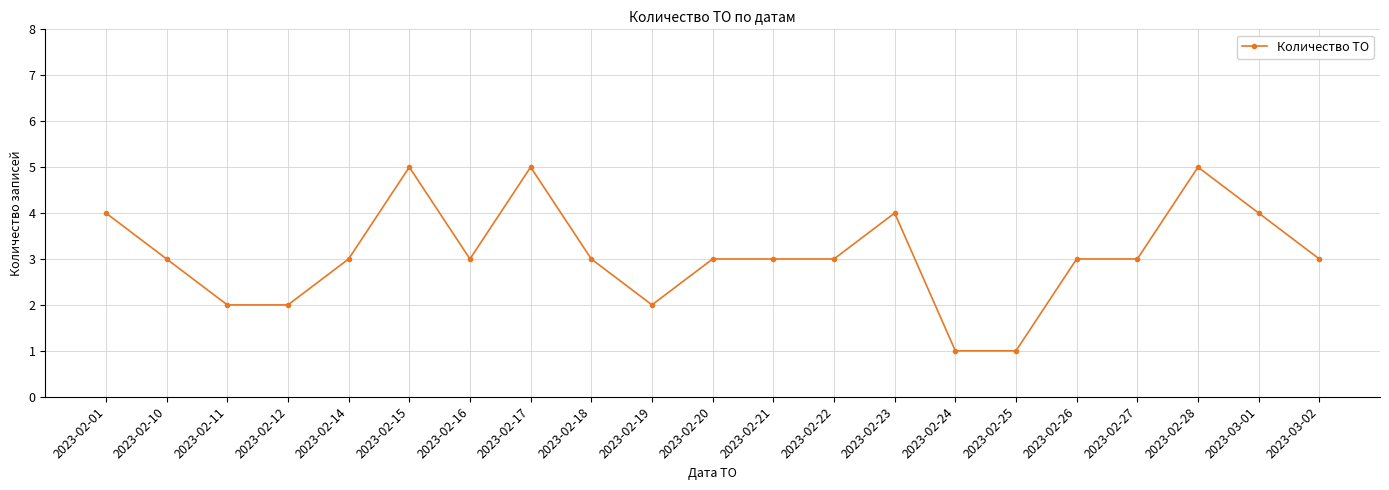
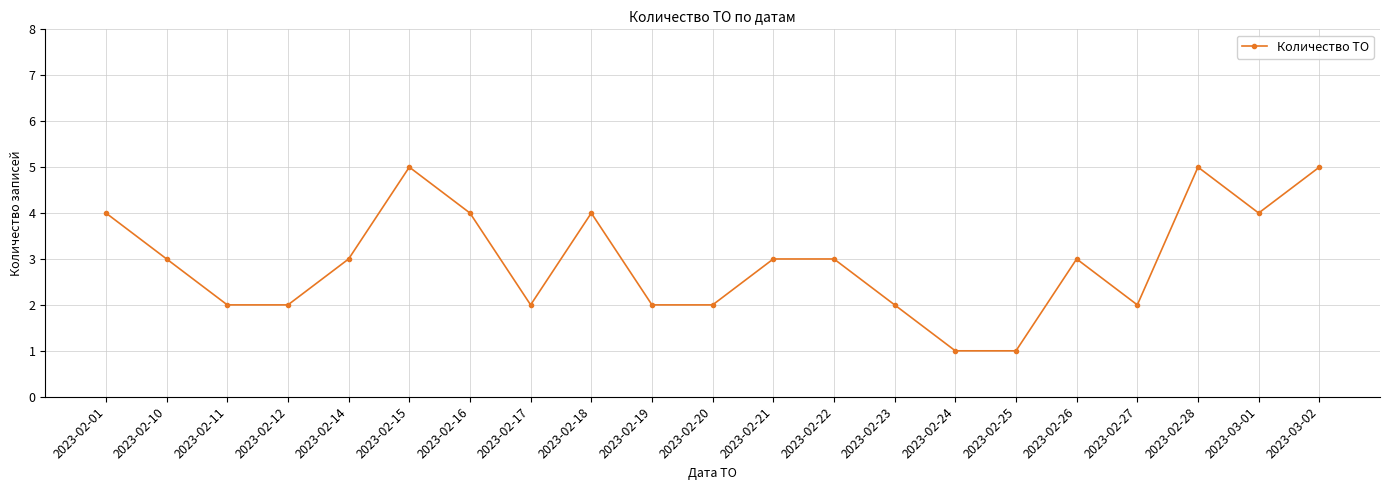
  {
    "2023-02-01": 4,
    "2023-02-10": 3,
    "2023-02-11": 2,
    "2023-02-12": 2,
    "2023-02-14": 3,
    "2023-02-15": 5,
-   "2023-02-16": 3,
-   "2023-02-17": 5,
-   "2023-02-18": 3,
+   "2023-02-16": 4,
+   "2023-02-17": 2,
+   "2023-02-18": 4,
    "2023-02-19": 2,
-   "2023-02-20": 3,
+   "2023-02-20": 2,
    "2023-02-21": 3,
    "2023-02-22": 3,
-   "2023-02-23": 4,
+   "2023-02-23": 2,
    "2023-02-24": 1,
    "2023-02-25": 1,
    "2023-02-26": 3,
-   "2023-02-27": 3,
+   "2023-02-27": 2,
    "2023-02-28": 5,
    "2023-03-01": 4,
-   "2023-03-02": 3
+   "2023-03-02": 5
  }
